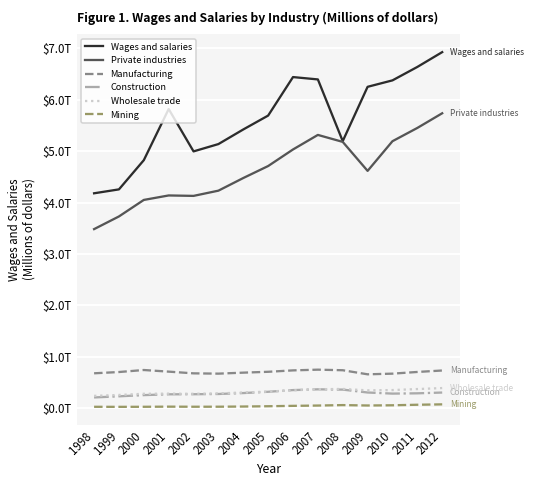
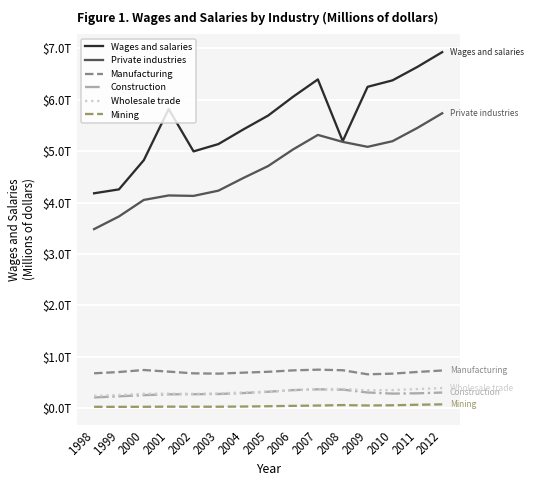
  {
    "Wages and salaries": {
      "1998": "$4.2T",
      "1999": "$4.3T",
      "2000": "$4.8T",
      "2002": "$5.0T",
      "2003": "$5.1T",
      "2004": "$5.4T",
      "2005": "$5.7T",
-     "2006": "$6.4T",
+     "2006": "$6.1T",
      "2007": "$6.4T",
      "2009": "$6.3T",
      "2010": "$6.4T",
      "2011": "$6.6T",
      "2012": "$6.9T"
    },
    "Private industries": {
      "1998": "$3.5T",
      "1999": "$3.7T",
      "2000": "$4.1T",
      "2001": "$4.1T",
      "2002": "$4.1T",
      "2003": "$4.2T",
      "2004": "$4.5T",
      "2005": "$4.7T",
      "2006": "$5.0T",
      "2007": "$5.3T",
-     "2009": "$4.6T",
+     "2009": "$5.1T",
      "2010": "$5.2T",
      "2011": "$5.5T",
      "2012": "$5.7T"
    }
  }
